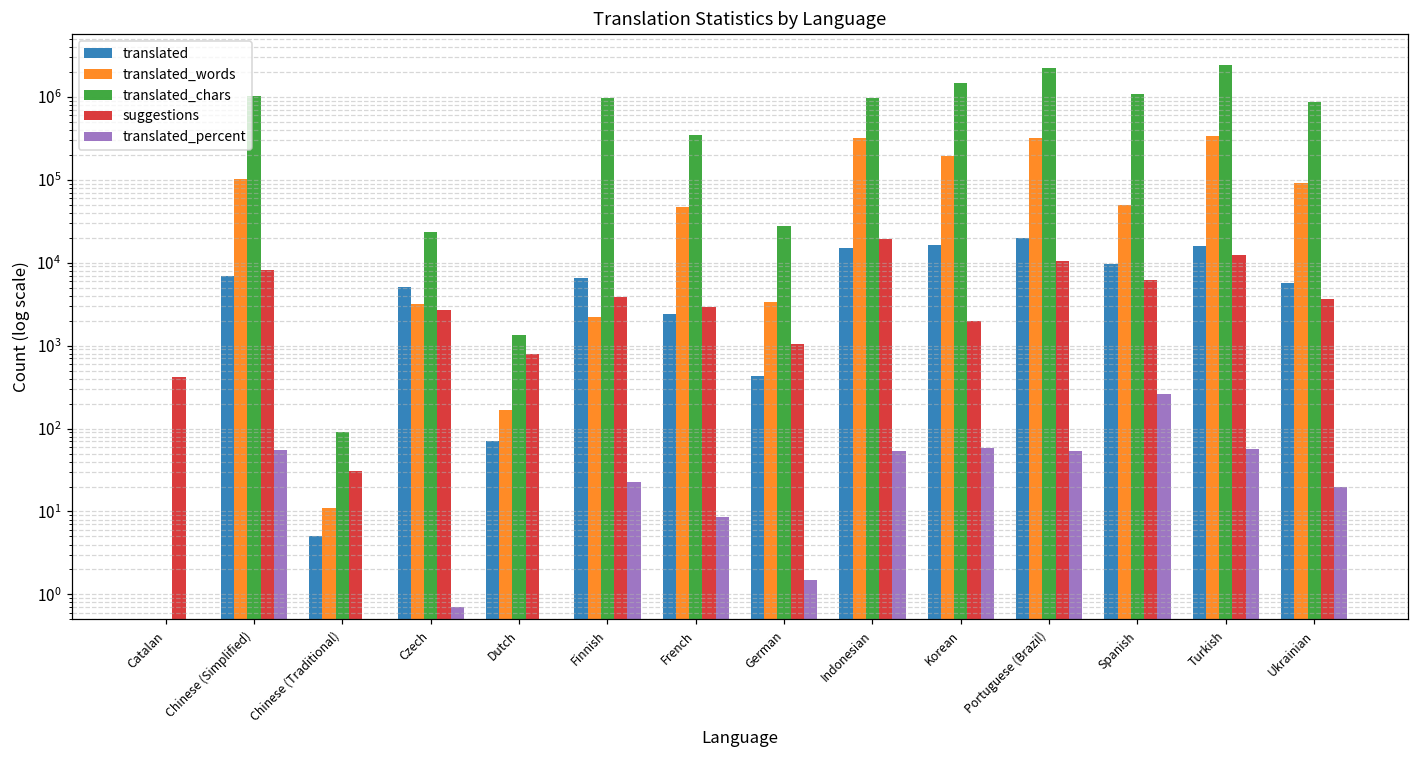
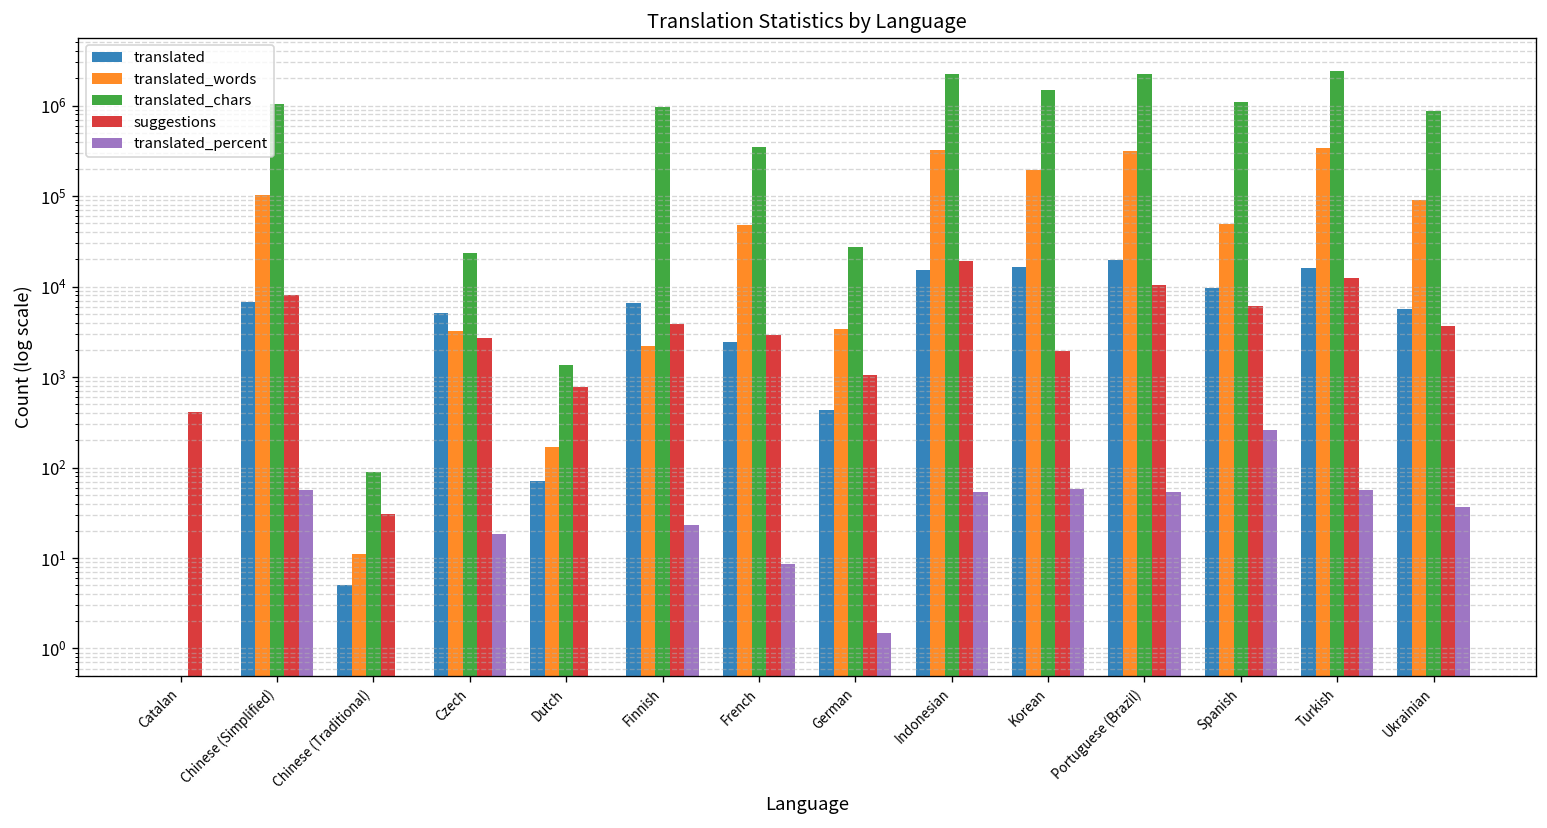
  {
    "translated": {
      "Chinese (Simplified)": 7000,
      "Chinese (Traditional)": 5,
      "Czech": 5000,
      "Dutch": 70,
      "Finnish": 7000,
      "French": 2400,
      "German": 400,
      "Indonesian": 15000,
      "Korean": 16000,
      "Portuguese (Brazil)": 20000,
      "Spanish": 10000,
      "Turkish": 16000,
      "Ukrainian": 6000
    },
    "translated_words": {
      "Chinese (Simplified)": 100000,
      "Chinese (Traditional)": 11,
      "Czech": 3200,
      "Dutch": 170,
      "Finnish": 2200,
      "French": 50000,
      "German": 3000,
      "Indonesian": 320000,
      "Korean": 190000,
      "Portuguese (Brazil)": 320000,
      "Spanish": 50000,
      "Turkish": 300000,
      "Ukrainian": 90000
    },
    "translated_chars": {
      "Chinese (Simplified)": 1000000,
      "Chinese (Traditional)": 90,
      "Czech": 24000,
      "Dutch": 1300,
      "Finnish": 1000000,
      "French": 300000,
      "German": 27000,
-     "Indonesian": 1000000,
+     "Indonesian": 2300000,
      "Korean": 1500000,
      "Portuguese (Brazil)": 2200000,
      "Spanish": 1100000,
      "Turkish": 2400000,
      "Ukrainian": 900000
    },
    "suggestions": {
      "Catalan": 400,
      "Chinese (Simplified)": 8000,
      "Chinese (Traditional)": 31,
      "Czech": 2700,
      "Dutch": 800,
      "Finnish": 4000,
      "French": 2900,
      "German": 1100,
      "Indonesian": 19000,
      "Korean": 2000,
      "Portuguese (Brazil)": 10000,
      "Spanish": 6000,
      "Turkish": 12000,
      "Ukrainian": 4000
    },
    "translated_percent": {
      "Chinese (Simplified)": 60,
-     "Czech": 0.7,
+     "Czech": 18,
      "Finnish": 23,
      "French": 9,
      "German": 1.5,
      "Indonesian": 50,
      "Korean": 60,
      "Portuguese (Brazil)": 50,
      "Spanish": 260,
      "Turkish": 60,
-     "Ukrainian": 20
+     "Ukrainian": 40
    }
  }
